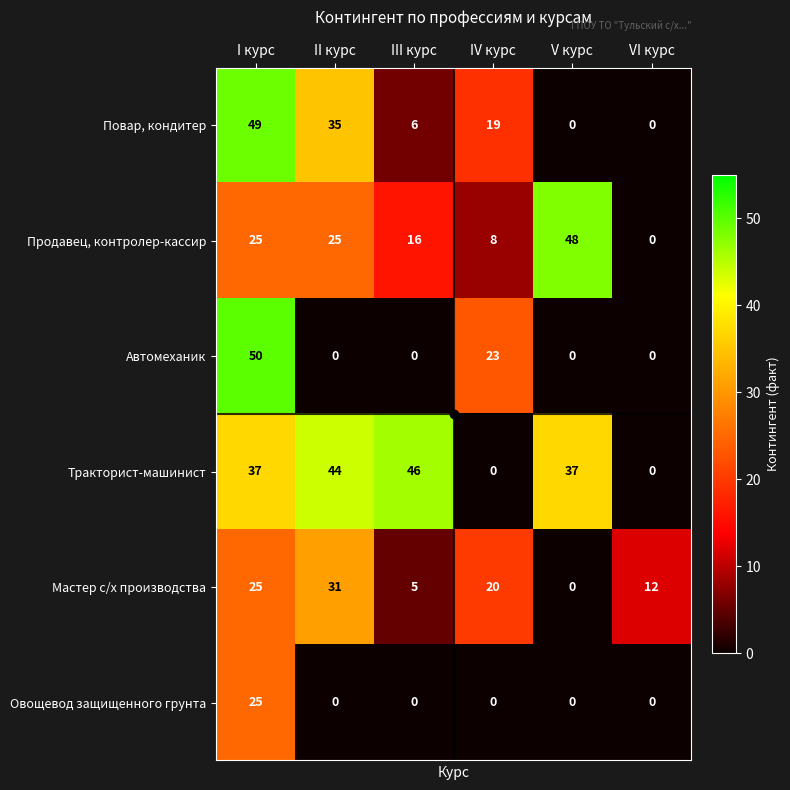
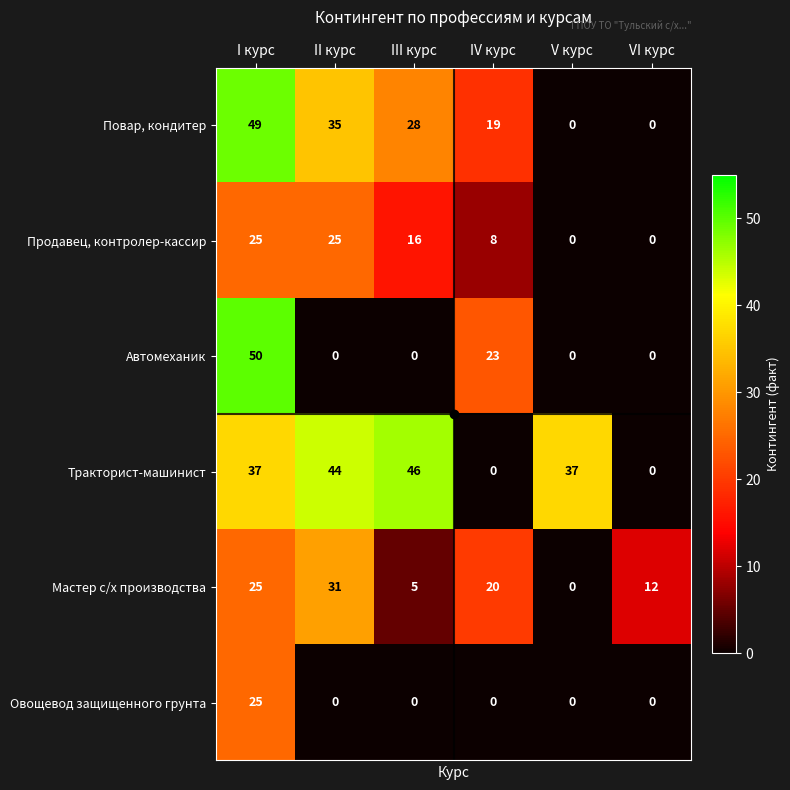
  {
    "Повар, кондитер": {
      "I курс": 49,
      "II курс": 35,
-     "III курс": 6,
+     "III курс": 28,
      "IV курс": 19,
      "V курс": 0,
      "VI курс": 0
    },
    "Продавец, контролер-кассир": {
      "I курс": 25,
      "II курс": 25,
      "III курс": 16,
      "IV курс": 8,
-     "V курс": 48,
+     "V курс": 0,
      "VI курс": 0
    },
    "Автомеханик": {
      "I курс": 50,
      "II курс": 0,
      "III курс": 0,
      "IV курс": 23,
      "V курс": 0,
      "VI курс": 0
    },
    "Тракторист-машинист": {
      "I курс": 37,
      "II курс": 44,
      "III курс": 46,
      "IV курс": 0,
      "V курс": 37,
      "VI курс": 0
    },
    "Мастер с/х производства": {
      "I курс": 25,
      "II курс": 31,
      "III курс": 5,
      "IV курс": 20,
      "V курс": 0,
      "VI курс": 12
    },
    "Овощевод защищенного грунта": {
      "I курс": 25,
      "II курс": 0,
      "III курс": 0,
      "IV курс": 0,
      "V курс": 0,
      "VI курс": 0
    }
  }
